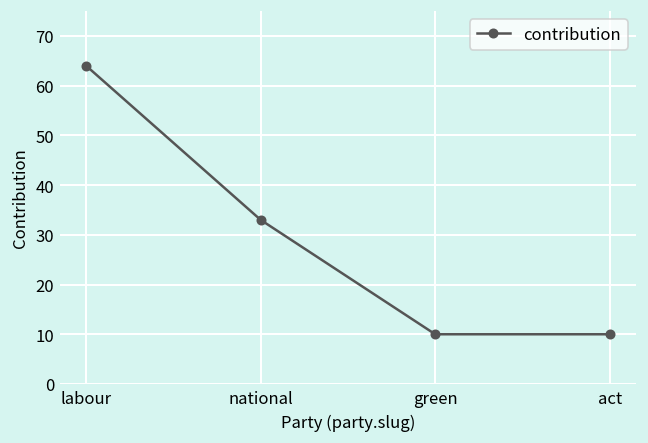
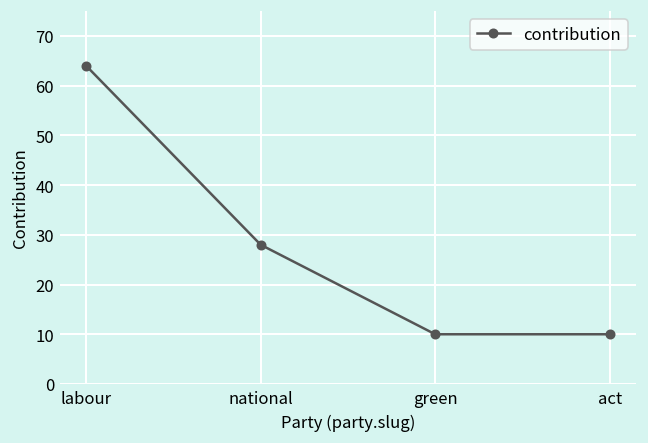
  {
    "labour": 64,
-   "national": 33,
+   "national": 28,
    "green": 10,
    "act": 10
  }
